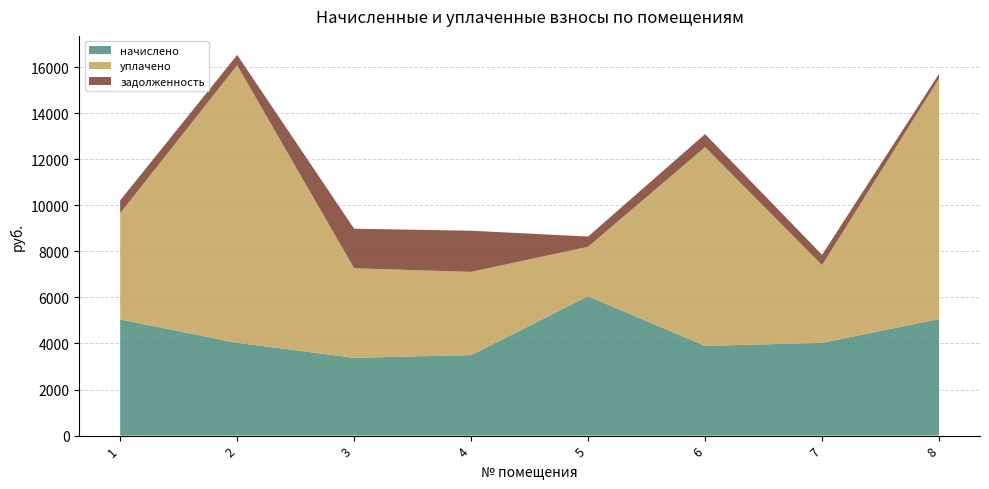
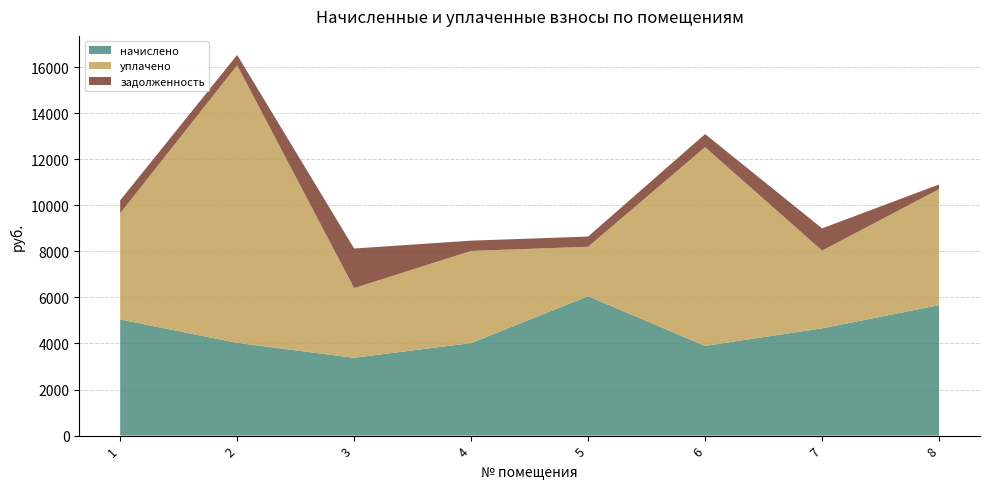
  {
    "начислено": {
      "1": 5000,
      "2": 4000,
      "3": 3400,
-     "4": 3500,
+     "4": 4000,
      "5": 6100,
      "6": 3900,
-     "7": 4000,
-     "8": 5100
+     "7": 4700,
+     "8": 5700
    },
    "уплачено": {
      "1": 4600,
      "2": 12100,
-     "3": 3900,
-     "4": 3600,
+     "3": 3000,
+     "4": 4000,
      "5": 2100,
      "6": 8600,
      "7": 3400,
-     "8": 10400
+     "8": 5000
    },
    "задолженность": {
      "1": 600,
      "2": 400,
      "3": 1700,
-     "4": 1800,
+     "4": 400,
      "5": 400,
      "6": 600,
-     "7": 400,
+     "7": 1000,
      "8": 200
    }
  }
